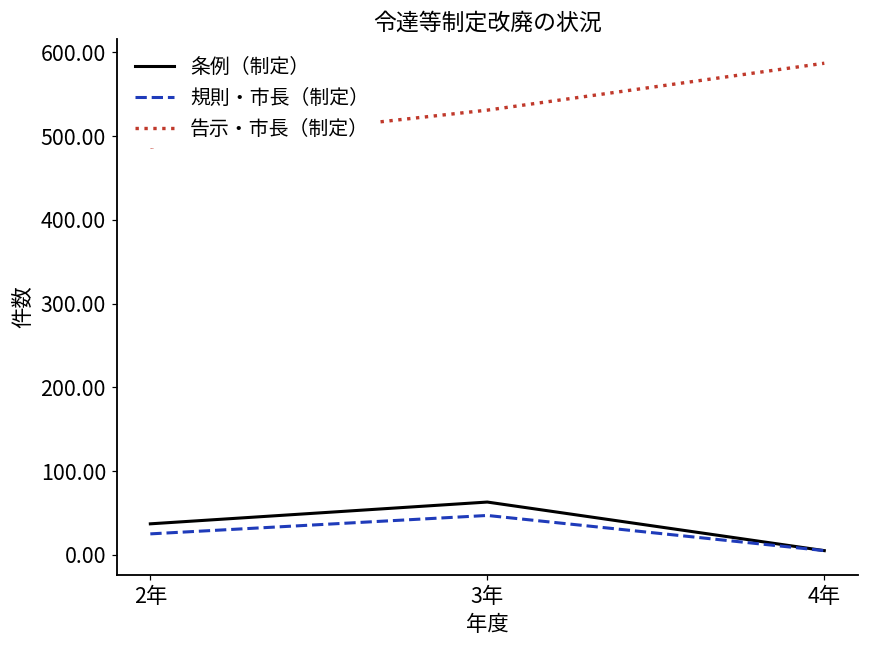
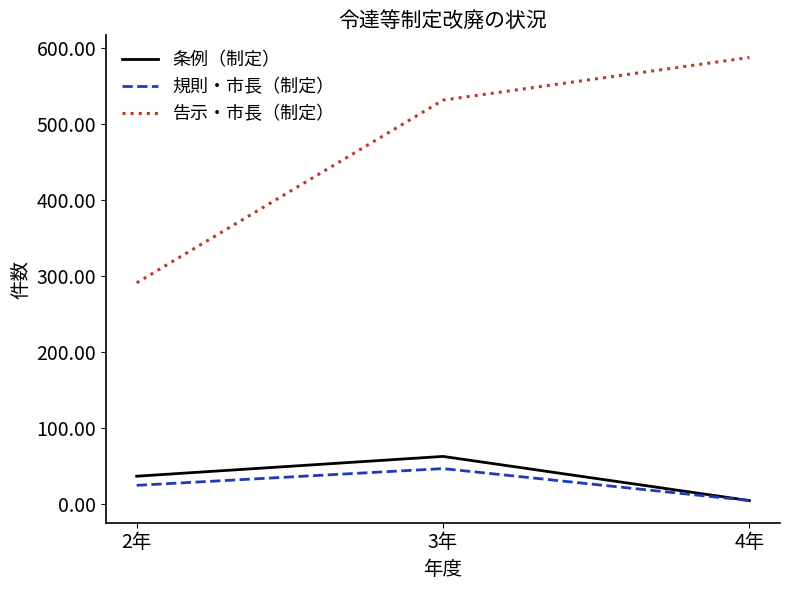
  {
    "条例（制定）": {
      "2年": 40,
      "3年": 60
    },
    "規則・市長（制定）": {
      "2年": 30,
      "3年": 50
    },
    "告示・市長（制定）": {
-     "2年": 490,
+     "2年": 290,
      "3年": 530,
      "4年": 590
    }
  }
